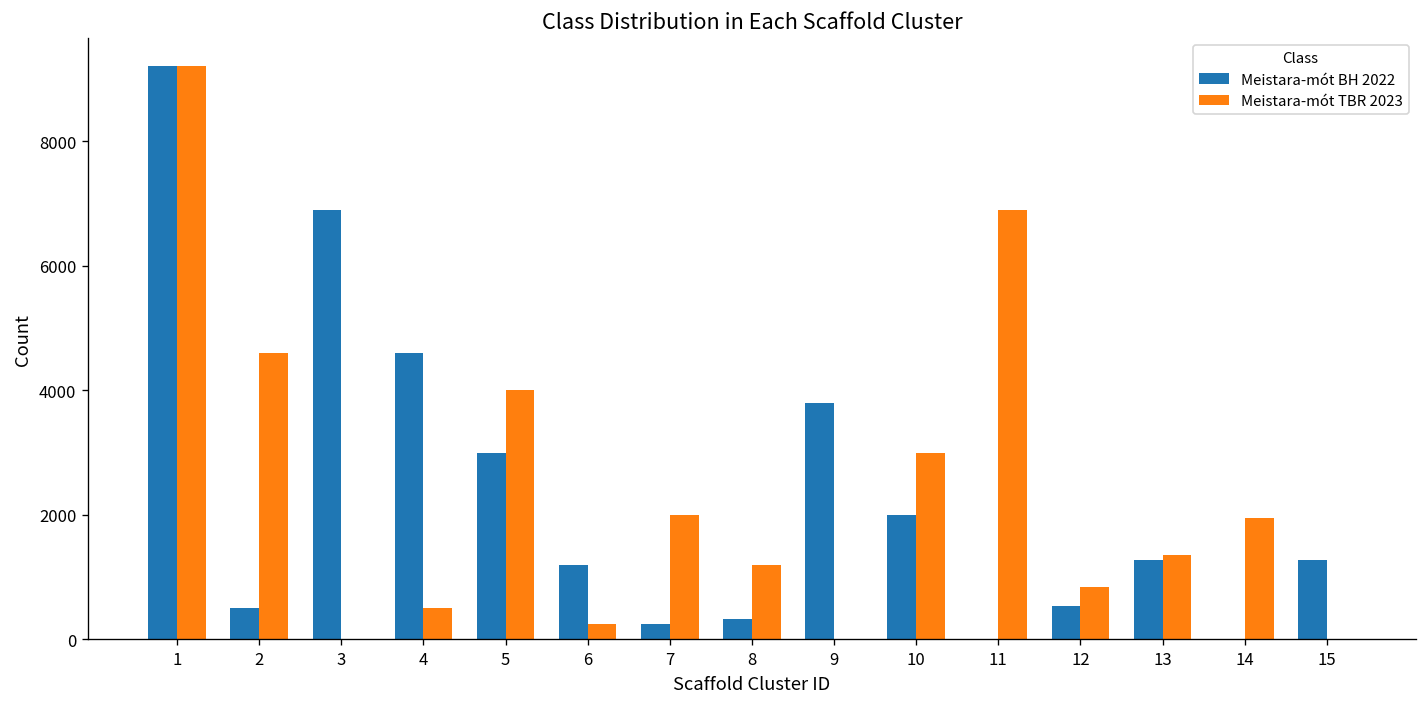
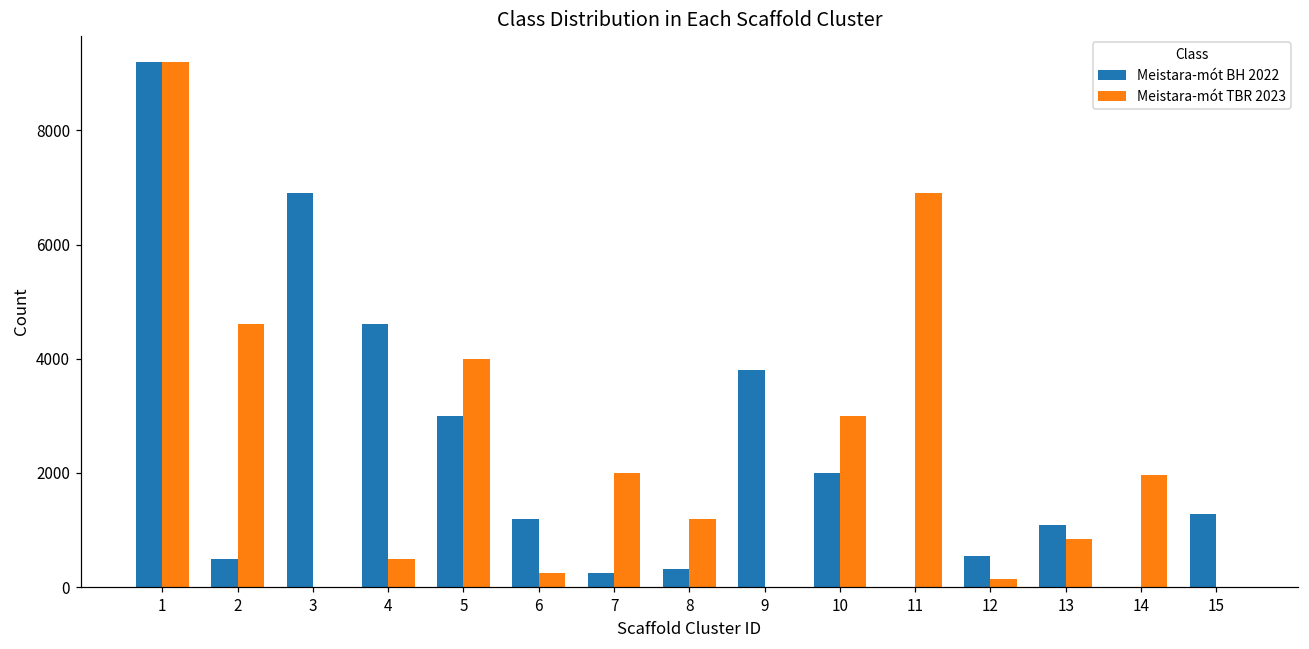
  {
    "Meistara-mót BH 2022": {
      "1": 9200,
      "2": 500,
      "3": 6900,
      "4": 4600,
      "5": 3000,
      "6": 1200,
      "7": 300,
      "8": 300,
      "9": 3800,
      "10": 2000,
      "11": 0,
      "12": 500,
-     "13": 1300,
+     "13": 1100,
      "14": 0,
      "15": 1300
    },
    "Meistara-mót TBR 2023": {
      "1": 9200,
      "2": 4600,
      "3": 0,
      "4": 500,
      "5": 4000,
      "6": 300,
      "7": 2000,
      "8": 1200,
      "9": 0,
      "10": 3000,
      "11": 6900,
-     "12": 900,
-     "13": 1400,
+     "12": 100,
+     "13": 900,
      "14": 2000,
      "15": 0
    }
  }
